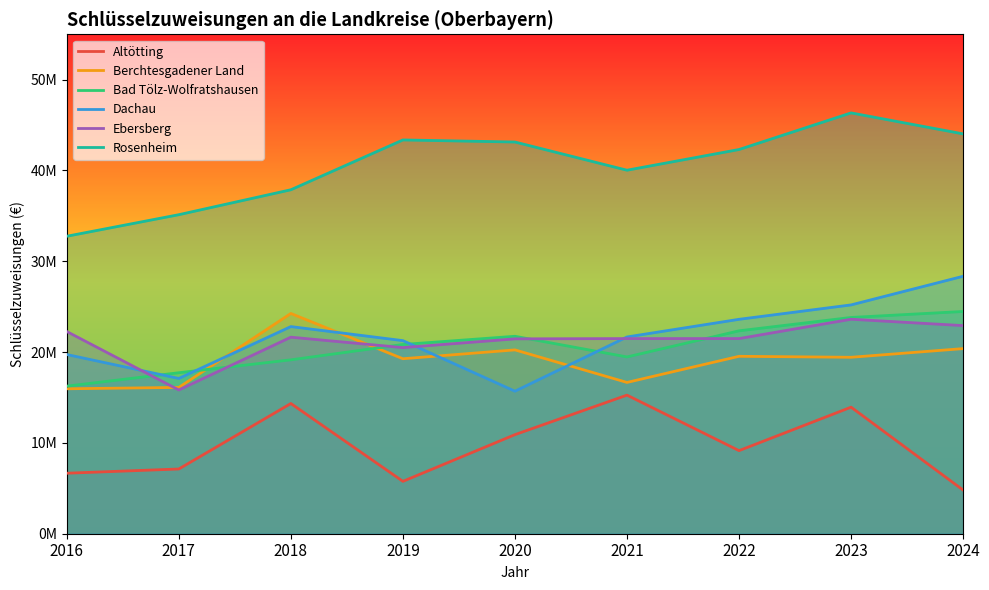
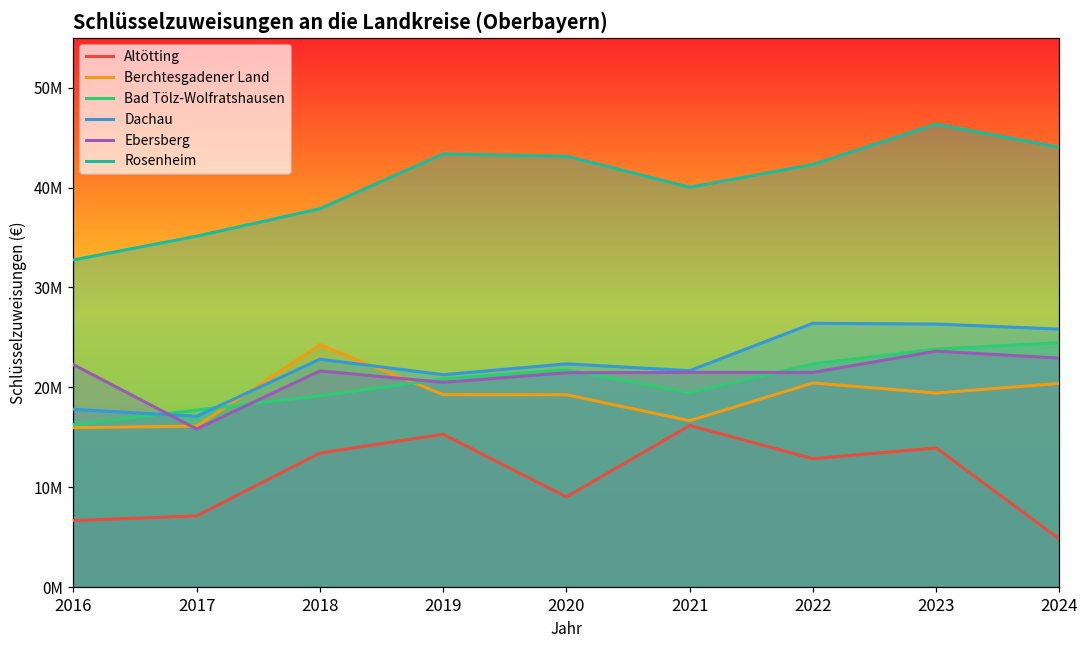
  {
    "Altötting": {
      "2016": 7000000,
      "2017": 7000000,
-     "2018": 14000000,
-     "2019": 6000000,
-     "2020": 11000000,
-     "2021": 15000000,
-     "2022": 9000000,
+     "2018": 13000000,
+     "2019": 15000000,
+     "2020": 9000000,
+     "2021": 16000000,
+     "2022": 13000000,
      "2023": 14000000,
      "2024": 5000000
    },
    "Berchtesgadener Land": {
      "2016": 16000000,
      "2017": 16000000,
      "2018": 24000000,
      "2019": 19000000,
-     "2020": 20000000,
+     "2020": 19000000,
      "2021": 17000000,
-     "2022": 19500000,
+     "2022": 20400000,
      "2023": 19000000,
      "2024": 20000000
    },
    "Dachau": {
-     "2016": 20000000,
+     "2016": 18000000,
      "2017": 17000000,
      "2018": 23000000,
      "2019": 21000000,
-     "2020": 16000000,
-     "2022": 24000000,
-     "2023": 25000000,
-     "2024": 28000000
+     "2020": 22000000,
+     "2022": 26000000,
+     "2023": 26000000,
+     "2024": 26000000
    },
    "Ebersberg": {
      "2016": 22000000,
      "2017": 16000000,
      "2018": 22000000,
      "2019": 20000000,
      "2020": 21000000,
      "2022": 21000000,
      "2024": 23000000
    }
  }
